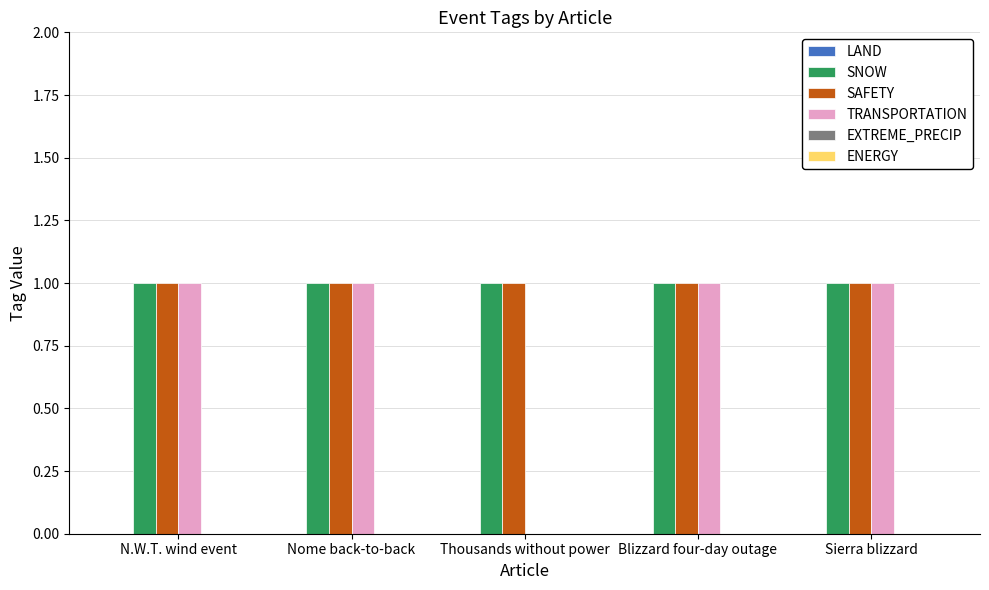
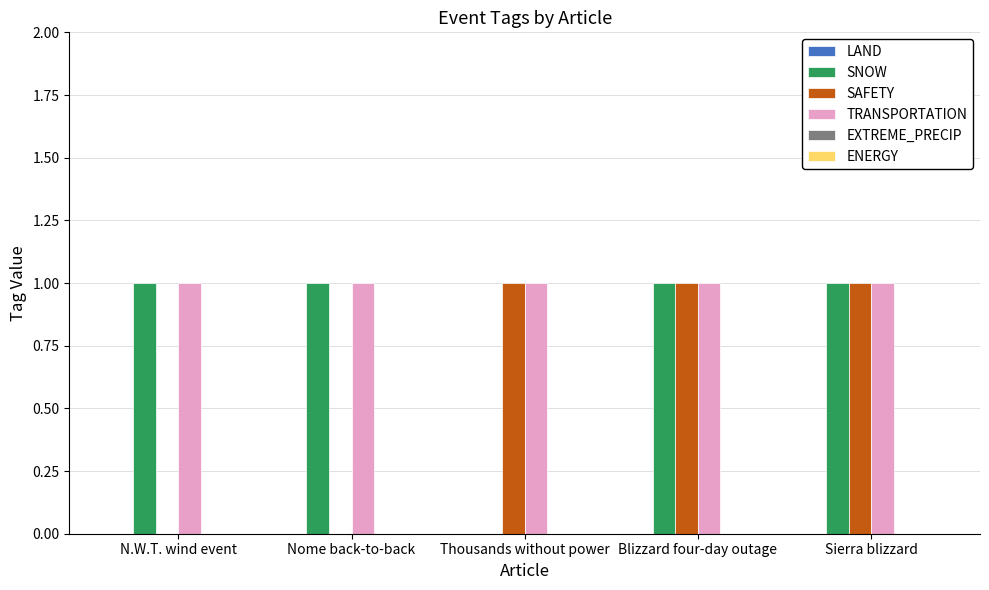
  {
    "LAND": {
      "N.W.T. wind event": 0,
      "Nome back-to-back": 0,
      "Thousands without power": 0,
      "Blizzard four-day outage": 0,
      "Sierra blizzard": 0
    },
    "SNOW": {
      "N.W.T. wind event": 1,
      "Nome back-to-back": 1,
-     "Thousands without power": 1,
+     "Thousands without power": 0,
      "Blizzard four-day outage": 1,
      "Sierra blizzard": 1
    },
    "SAFETY": {
-     "N.W.T. wind event": 1,
-     "Nome back-to-back": 1,
+     "N.W.T. wind event": 0,
+     "Nome back-to-back": 0,
      "Thousands without power": 1,
      "Blizzard four-day outage": 1,
      "Sierra blizzard": 1
    },
    "TRANSPORTATION": {
      "N.W.T. wind event": 1,
      "Nome back-to-back": 1,
-     "Thousands without power": 0,
+     "Thousands without power": 1,
      "Blizzard four-day outage": 1,
      "Sierra blizzard": 1
    },
    "EXTREME_PRECIP": {
      "N.W.T. wind event": 0,
      "Nome back-to-back": 0,
      "Thousands without power": 0,
      "Blizzard four-day outage": 0,
      "Sierra blizzard": 0
    },
    "ENERGY": {
      "N.W.T. wind event": 0,
      "Nome back-to-back": 0,
      "Thousands without power": 0,
      "Blizzard four-day outage": 0,
      "Sierra blizzard": 0
    }
  }
